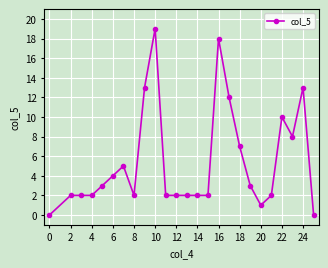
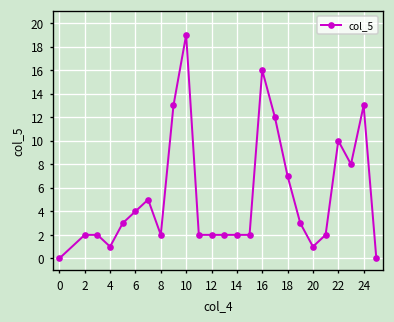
  {
    "0": 0,
    "2": 2,
-   "4": 2,
+   "4": 1,
    "6": 4,
    "8": 2,
    "10": 19,
    "12": 2,
    "14": 2,
-   "16": 18,
+   "16": 16,
    "18": 7,
    "20": 1,
    "22": 10,
    "24": 13
  }
